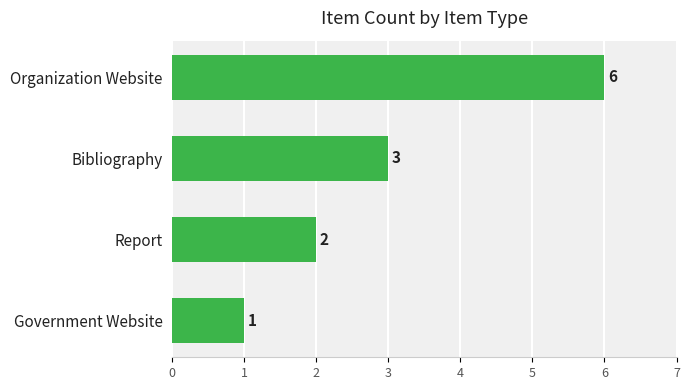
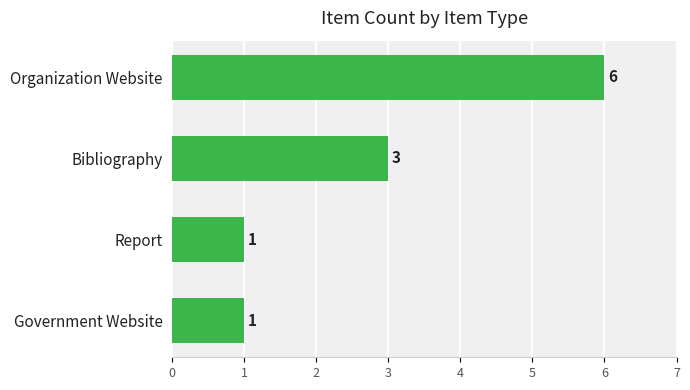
  {
    "Organization Website": 6,
    "Bibliography": 3,
-   "Report": 2,
+   "Report": 1,
    "Government Website": 1
  }
